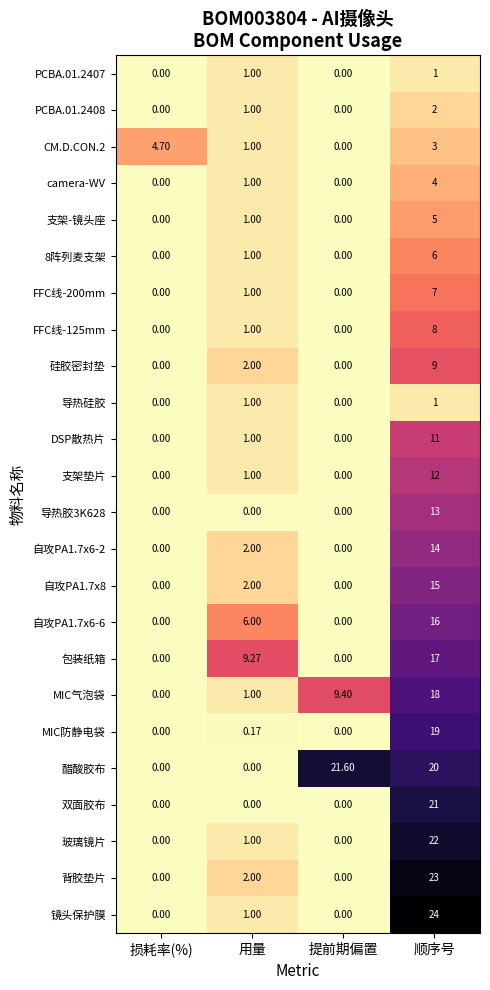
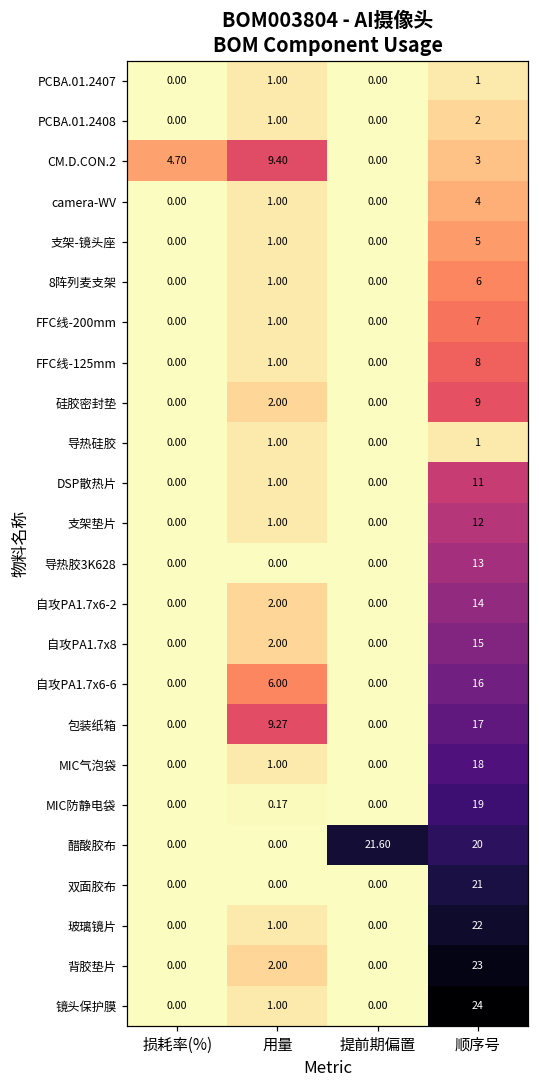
  {
    "PCBA.01.2407": {
      "损耗率(%)": 0.00,
      "用量": 1.00,
      "提前期偏置": 0.00,
      "顺序号": 1
    },
    "PCBA.01.2408": {
      "损耗率(%)": 0.00,
      "用量": 1.00,
      "提前期偏置": 0.00,
      "顺序号": 2
    },
    "CM.D.CON.2": {
      "损耗率(%)": 4.70,
-     "用量": 1.00,
+     "用量": 9.40,
      "提前期偏置": 0.00,
      "顺序号": 3
    },
    "camera-WV": {
      "损耗率(%)": 0.00,
      "用量": 1.00,
      "提前期偏置": 0.00,
      "顺序号": 4
    },
    "支架-镜头座": {
      "损耗率(%)": 0.00,
      "用量": 1.00,
      "提前期偏置": 0.00,
      "顺序号": 5
    },
    "8阵列麦支架": {
      "损耗率(%)": 0.00,
      "用量": 1.00,
      "提前期偏置": 0.00,
      "顺序号": 6
    },
    "FFC线-200mm": {
      "损耗率(%)": 0.00,
      "用量": 1.00,
      "提前期偏置": 0.00,
      "顺序号": 7
    },
    "FFC线-125mm": {
      "损耗率(%)": 0.00,
      "用量": 1.00,
      "提前期偏置": 0.00,
      "顺序号": 8
    },
    "硅胶密封垫": {
      "损耗率(%)": 0.00,
      "用量": 2.00,
      "提前期偏置": 0.00,
      "顺序号": 9
    },
    "导热硅胶": {
      "损耗率(%)": 0.00,
      "用量": 1.00,
      "提前期偏置": 0.00,
      "顺序号": 1
    },
    "DSP散热片": {
      "损耗率(%)": 0.00,
      "用量": 1.00,
      "提前期偏置": 0.00,
      "顺序号": 11
    },
    "支架垫片": {
      "损耗率(%)": 0.00,
      "用量": 1.00,
      "提前期偏置": 0.00,
      "顺序号": 12
    },
    "导热胶3K628": {
      "损耗率(%)": 0.00,
      "用量": 0.00,
      "提前期偏置": 0.00,
      "顺序号": 13
    },
    "自攻PA1.7x6-2": {
      "损耗率(%)": 0.00,
      "用量": 2.00,
      "提前期偏置": 0.00,
      "顺序号": 14
    },
    "自攻PA1.7x8": {
      "损耗率(%)": 0.00,
      "用量": 2.00,
      "提前期偏置": 0.00,
      "顺序号": 15
    },
    "自攻PA1.7x6-6": {
      "损耗率(%)": 0.00,
      "用量": 6.00,
      "提前期偏置": 0.00,
      "顺序号": 16
    },
    "包装纸箱": {
      "损耗率(%)": 0.00,
      "用量": 9.27,
      "提前期偏置": 0.00,
      "顺序号": 17
    },
    "MIC气泡袋": {
      "损耗率(%)": 0.00,
      "用量": 1.00,
-     "提前期偏置": 9.40,
+     "提前期偏置": 0.00,
      "顺序号": 18
    },
    "MIC防静电袋": {
      "损耗率(%)": 0.00,
      "用量": 0.17,
      "提前期偏置": 0.00,
      "顺序号": 19
    },
    "醋酸胶布": {
      "损耗率(%)": 0.00,
      "用量": 0.00,
      "提前期偏置": 21.60,
      "顺序号": 20
    },
    "双面胶布": {
      "损耗率(%)": 0.00,
      "用量": 0.00,
      "提前期偏置": 0.00,
      "顺序号": 21
    },
    "玻璃镜片": {
      "损耗率(%)": 0.00,
      "用量": 1.00,
      "提前期偏置": 0.00,
      "顺序号": 22
    },
    "背胶垫片": {
      "损耗率(%)": 0.00,
      "用量": 2.00,
      "提前期偏置": 0.00,
      "顺序号": 23
    },
    "镜头保护膜": {
      "损耗率(%)": 0.00,
      "用量": 1.00,
      "提前期偏置": 0.00,
      "顺序号": 24
    }
  }
